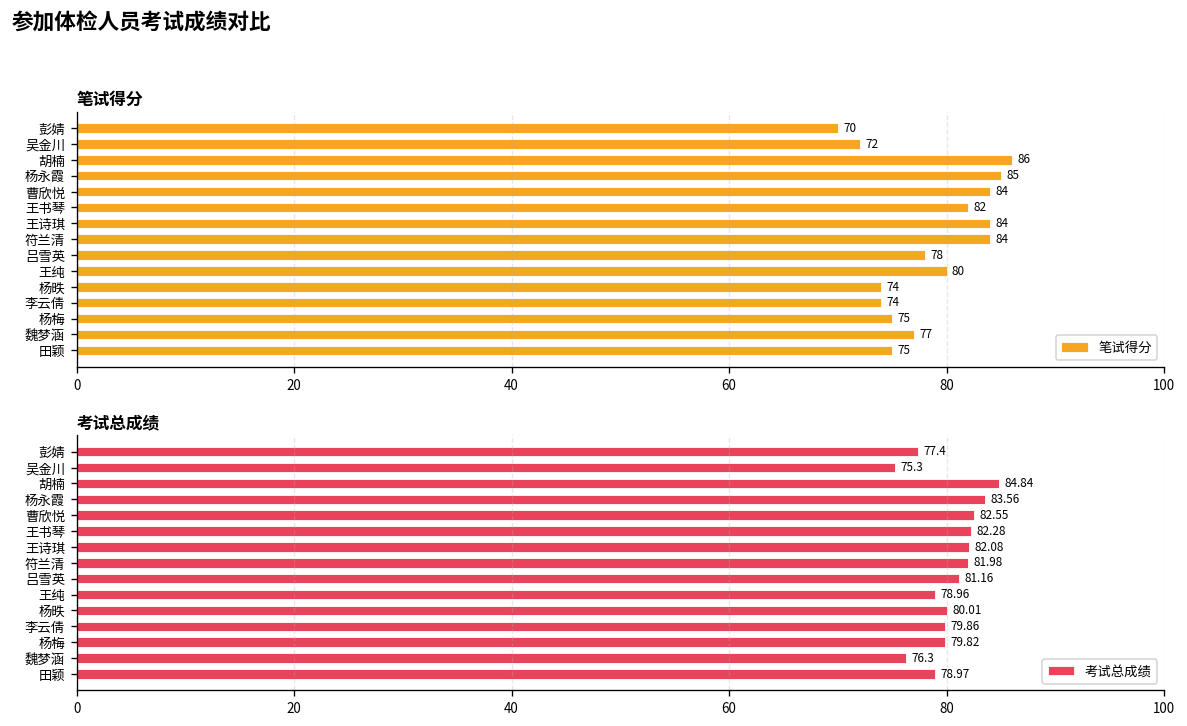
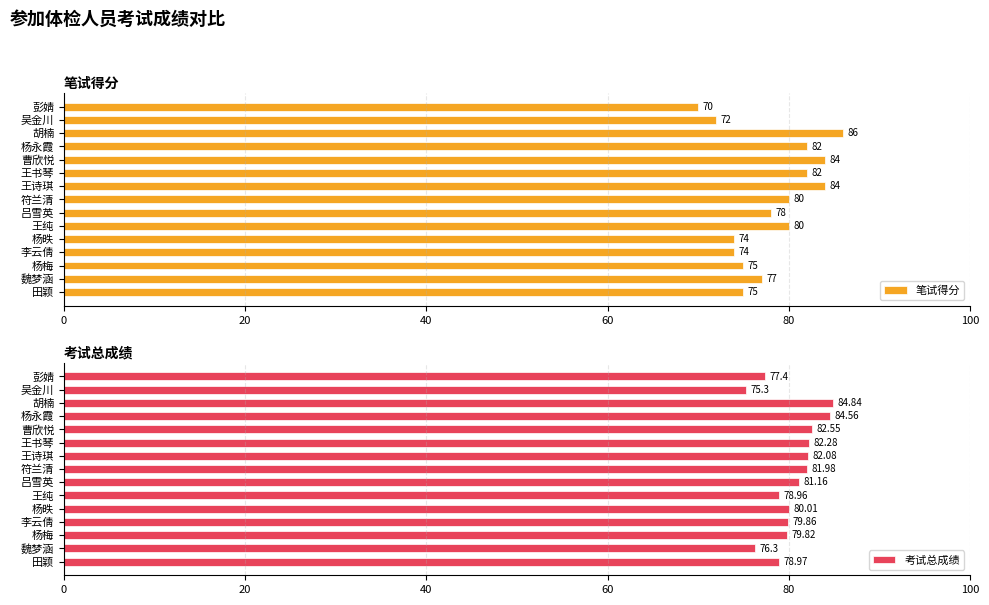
  {
    "笔试得分": {
      "彭婧": 70,
      "吴金川": 72,
      "胡楠": 86,
-     "杨永霞": 85,
+     "杨永霞": 82,
      "曹欣悦": 84,
      "王书琴": 82,
      "王诗琪": 84,
-     "符兰清": 84,
+     "符兰清": 80,
      "吕雪英": 78,
      "王纯": 80,
      "杨昳": 74,
      "李云倩": 74,
      "杨梅": 75,
      "魏梦涵": 77,
      "田颖": 75
    },
    "考试总成绩": {
      "彭婧": 77.4,
      "吴金川": 75.3,
      "胡楠": 84.84,
-     "杨永霞": 83.56,
+     "杨永霞": 84.56,
      "曹欣悦": 82.55,
      "王书琴": 82.28,
      "王诗琪": 82.08,
      "符兰清": 81.98,
      "吕雪英": 81.16,
      "王纯": 78.96,
      "杨昳": 80.01,
      "李云倩": 79.86,
      "杨梅": 79.82,
      "魏梦涵": 76.3,
      "田颖": 78.97
    }
  }
